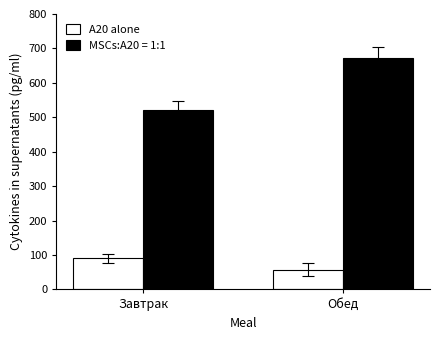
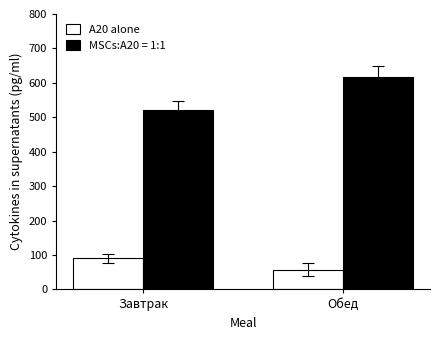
  {
    "A20 alone": {
      "Завтрак": 90,
      "Обед": 60
    },
    "MSCs:A20 = 1:1": {
      "Завтрак": 520,
-     "Обед": 670
+     "Обед": 620
    }
  }
